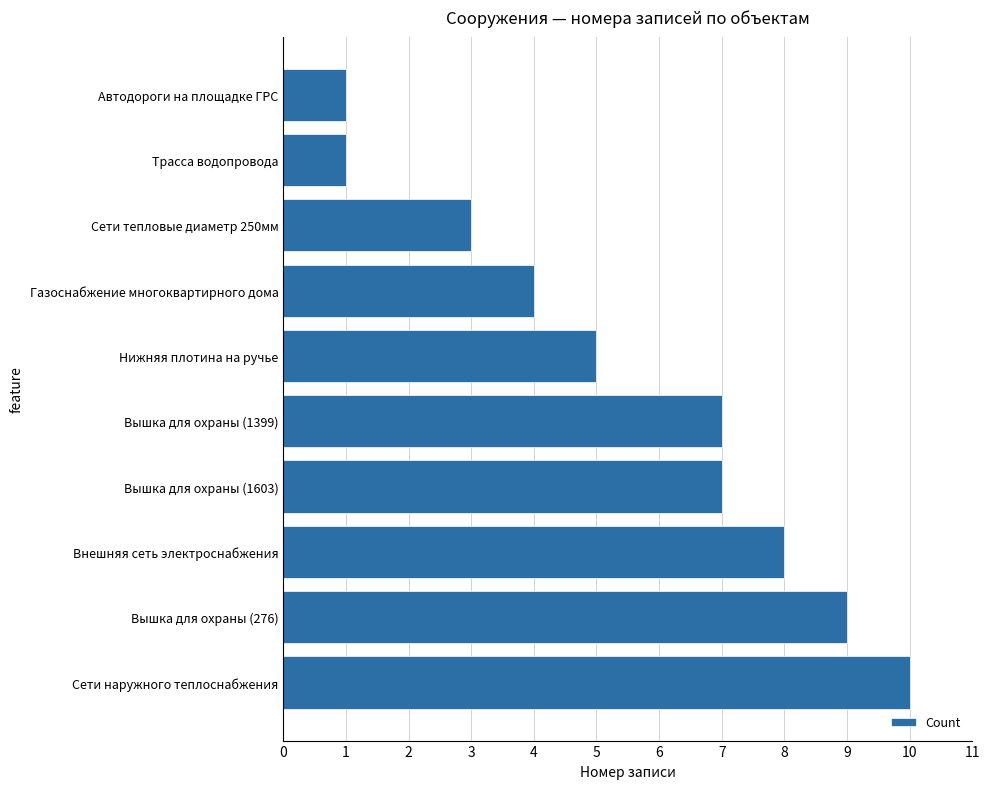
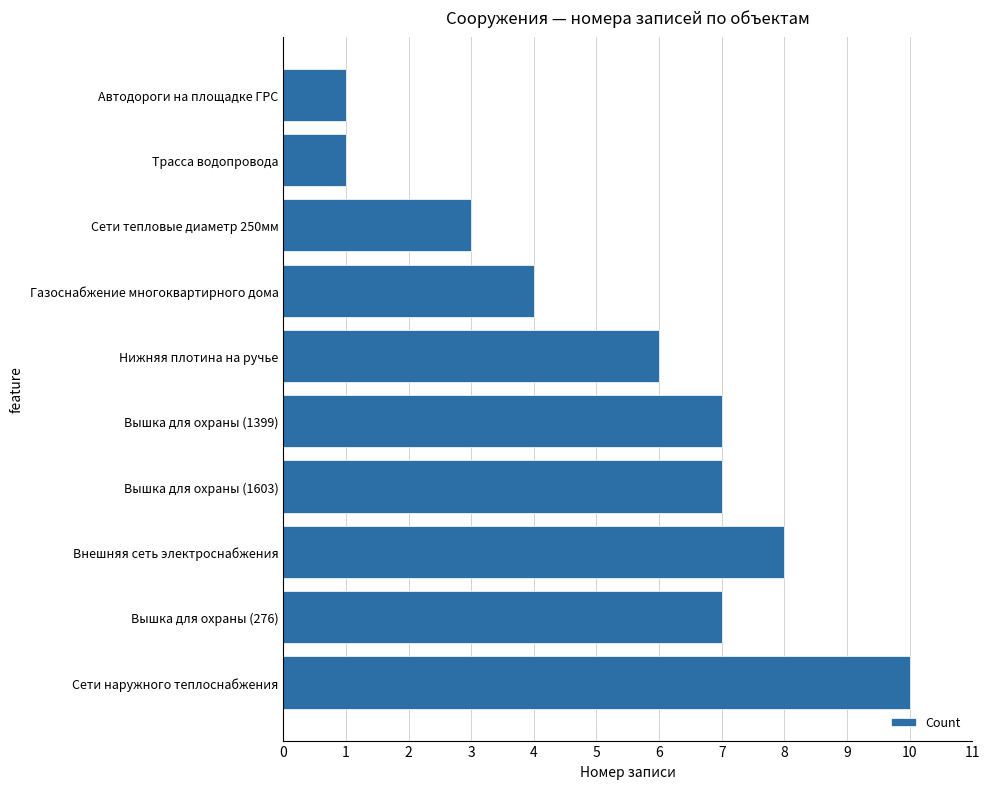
  {
    "Автодороги на площадке ГРС": 1,
    "Трасса водопровода": 1,
    "Сети тепловые диаметр 250мм": 3,
    "Газоснабжение многоквартирного дома": 4,
-   "Нижняя плотина на ручье": 5,
+   "Нижняя плотина на ручье": 6,
    "Вышка для охраны (1399)": 7,
    "Вышка для охраны (1603)": 7,
    "Внешняя сеть электроснабжения": 8,
-   "Вышка для охраны (276)": 9,
+   "Вышка для охраны (276)": 7,
    "Сети наружного теплоснабжения": 10
  }
